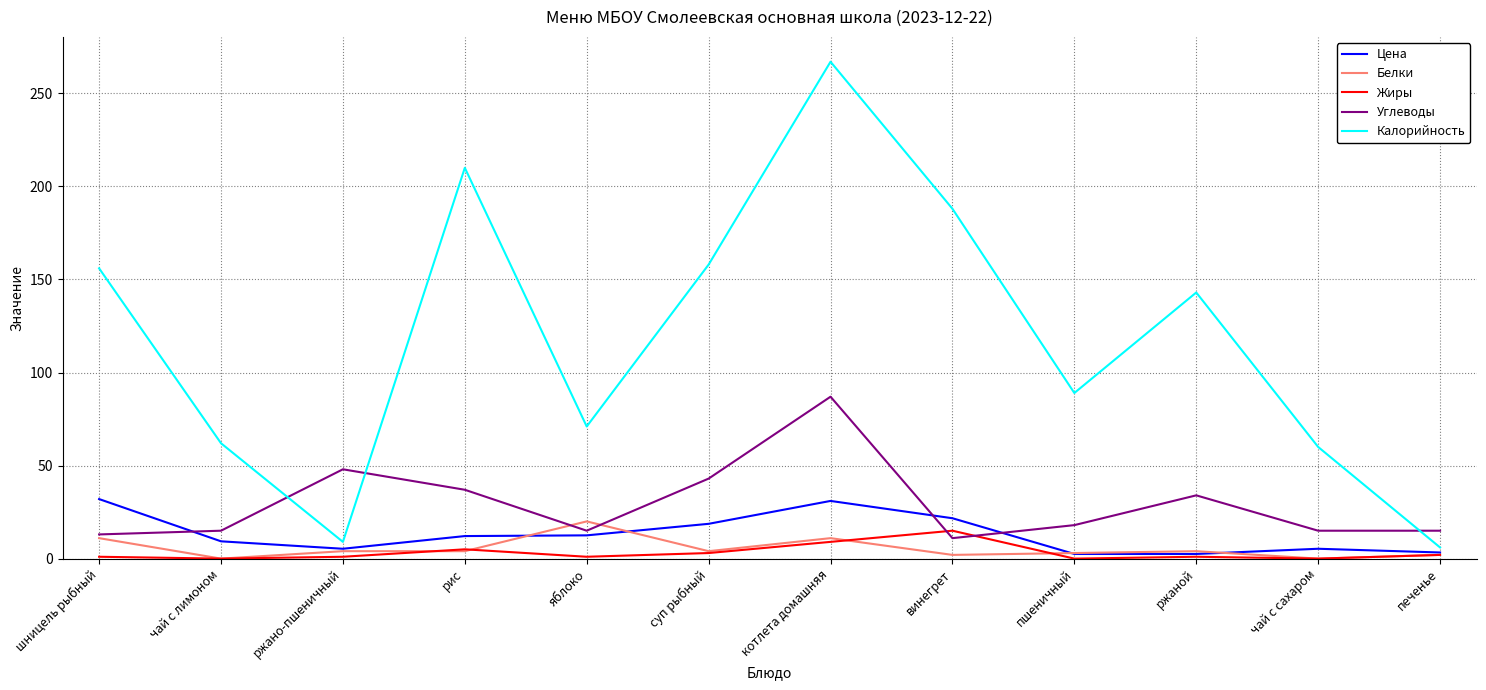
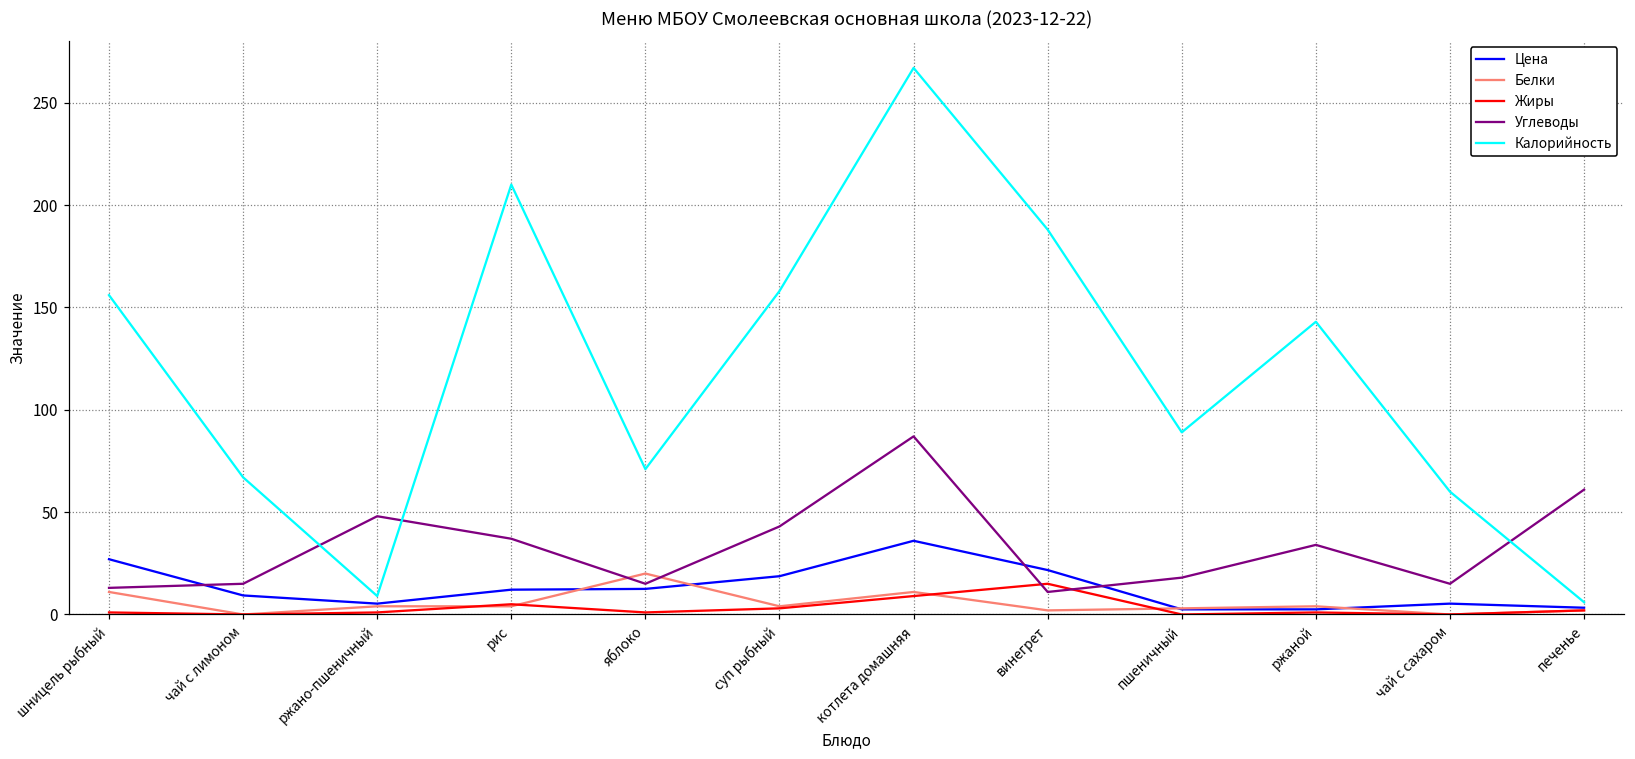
  {
    "Цена": {
-     "шницель рыбный": 32,
+     "шницель рыбный": 27,
      "чай с лимоном": 9,
      "рис": 12,
      "яблоко": 13,
      "суп рыбный": 19,
-     "котлета домашняя": 31,
+     "котлета домашняя": 36,
      "винегрет": 22,
      "ржаной": 3,
      "чай с сахаром": 5
    },
    "Белки": {
      "шницель рыбный": 11,
      "яблоко": 20,
      "котлета домашняя": 11,
      "винегрет": 2,
      "ржаной": 4
    },
    "Жиры": {
      "шницель рыбный": 1,
      "ржано-пшеничный": 1,
      "яблоко": 1,
      "котлета домашняя": 9,
      "винегрет": 15,
      "пшеничный": 0,
      "ржаной": 1
    },
    "Углеводы": {
      "шницель рыбный": 13,
      "чай с лимоном": 15,
      "ржано-пшеничный": 48,
      "рис": 37,
      "яблоко": 15,
      "суп рыбный": 43,
      "котлета домашняя": 87,
      "винегрет": 11,
      "пшеничный": 18,
      "ржаной": 34,
      "чай с сахаром": 15,
-     "печенье": 15
+     "печенье": 61
    },
    "Калорийность": {
      "шницель рыбный": 156,
-     "чай с лимоном": 62,
+     "чай с лимоном": 67,
      "ржано-пшеничный": 9,
      "рис": 210,
      "яблоко": 71,
      "суп рыбный": 158,
      "котлета домашняя": 267,
      "винегрет": 188,
      "пшеничный": 89,
      "ржаной": 143,
      "чай с сахаром": 60,
      "печенье": 6
    }
  }
